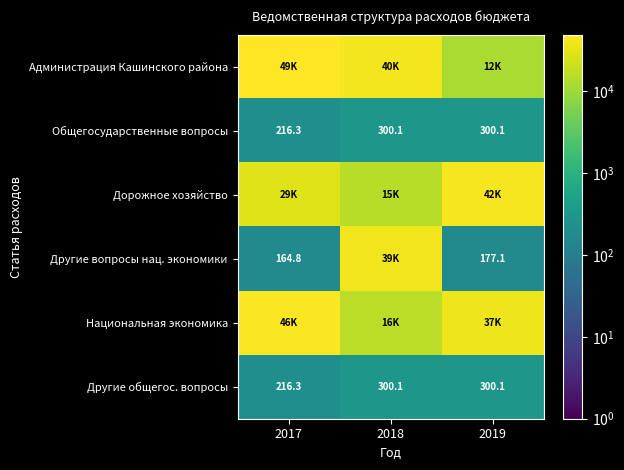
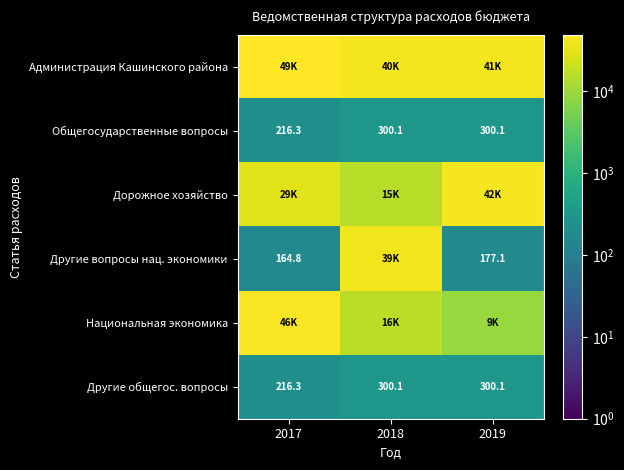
  {
    "Администрация Кашинского района": {
      "2017": "49K",
      "2018": "40K",
-     "2019": "12K"
+     "2019": "41K"
    },
    "Общегосударственные вопросы": {
      "2017": "216.3",
      "2018": "300.1",
      "2019": "300.1"
    },
    "Дорожное хозяйство": {
      "2017": "29K",
      "2018": "15K",
      "2019": "42K"
    },
    "Другие вопросы нац. экономики": {
      "2017": "164.8",
      "2018": "39K",
      "2019": "177.1"
    },
    "Национальная экономика": {
      "2017": "46K",
      "2018": "16K",
-     "2019": "37K"
+     "2019": "9K"
    },
    "Другие общегос. вопросы": {
      "2017": "216.3",
      "2018": "300.1",
      "2019": "300.1"
    }
  }
